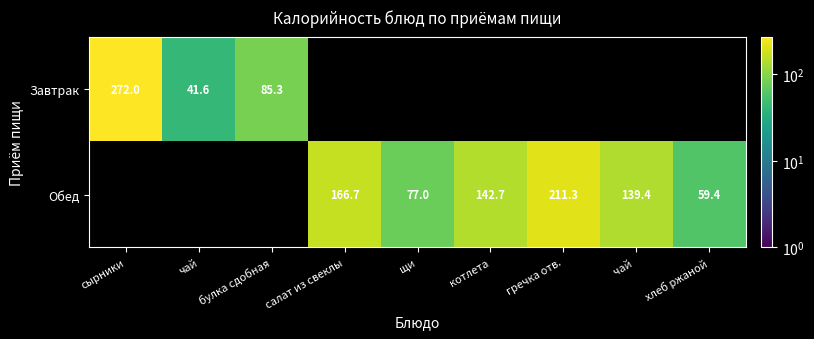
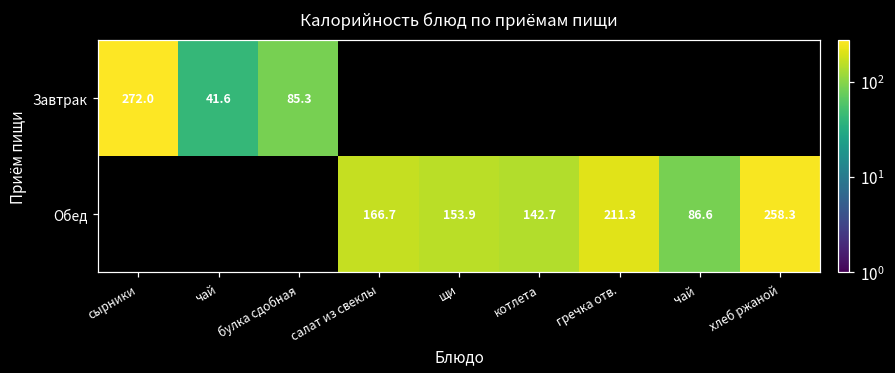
  {
    "Завтрак": {
      "сырники": 272.0,
      "чай": 41.6,
      "булка сдобная": 85.3
    },
    "Обед": {
      "салат из свеклы": 166.7,
-     "щи": 77.0,
+     "щи": 153.9,
      "котлета": 142.7,
      "гречка отв.": 211.3,
-     "чай": 139.4,
-     "хлеб ржаной": 59.4
+     "чай": 86.6,
+     "хлеб ржаной": 258.3
    }
  }
